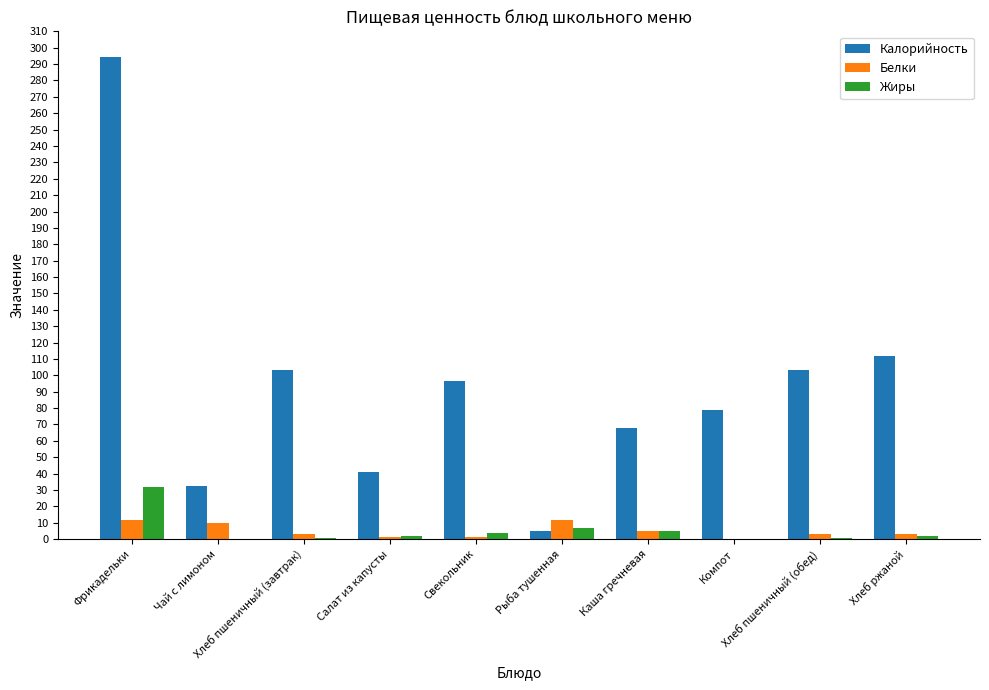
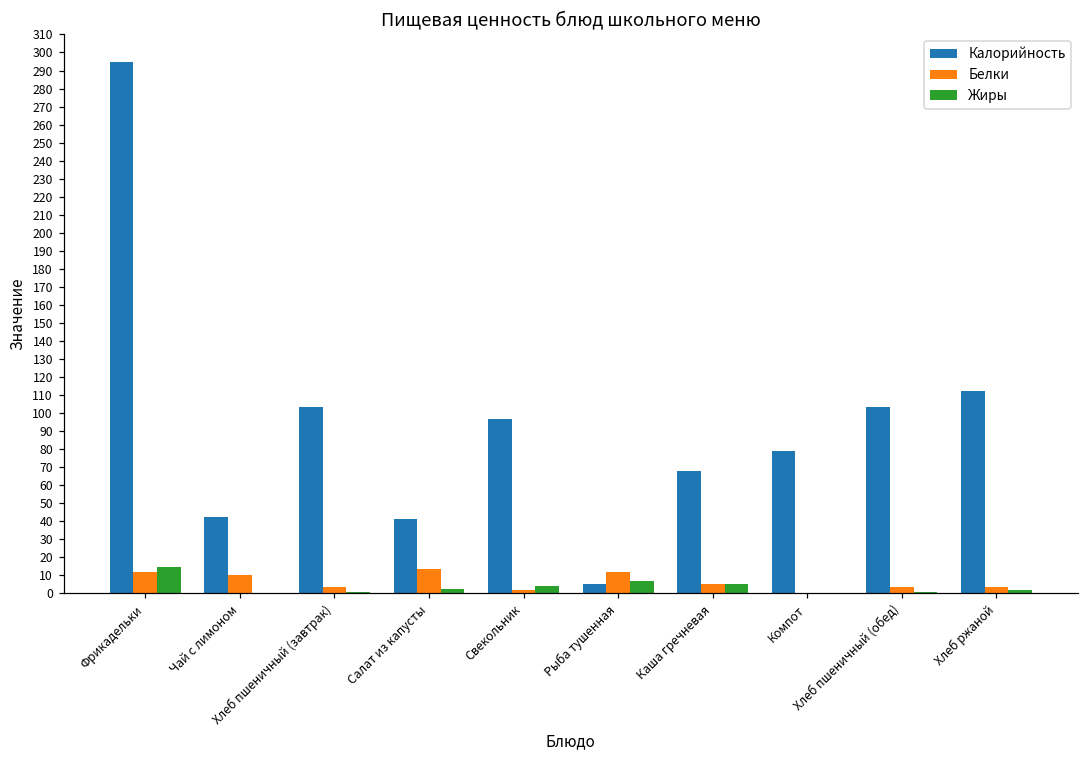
  {
    "Калорийность": {
      "Фрикадельки": 295,
-     "Чай с лимоном": 32,
+     "Чай с лимоном": 42,
      "Хлеб пшеничный (завтрак)": 103,
      "Салат из капусты": 41,
      "Свекольник": 97,
      "Рыба тушенная": 5,
      "Каша гречневая": 68,
      "Компот": 79,
      "Хлеб пшеничный (обед)": 103,
      "Хлеб ржаной": 112
    },
    "Белки": {
      "Фрикадельки": 12,
      "Чай с лимоном": 10,
      "Хлеб пшеничный (завтрак)": 3,
-     "Салат из капусты": 1,
+     "Салат из капусты": 13,
      "Свекольник": 2,
      "Рыба тушенная": 12,
      "Каша гречневая": 5,
      "Хлеб пшеничный (обед)": 3,
      "Хлеб ржаной": 3
    },
    "Жиры": {
-     "Фрикадельки": 32,
+     "Фрикадельки": 14,
      "Салат из капусты": 2,
      "Свекольник": 4,
      "Рыба тушенная": 6,
      "Каша гречневая": 5,
      "Хлеб ржаной": 2
    }
  }
